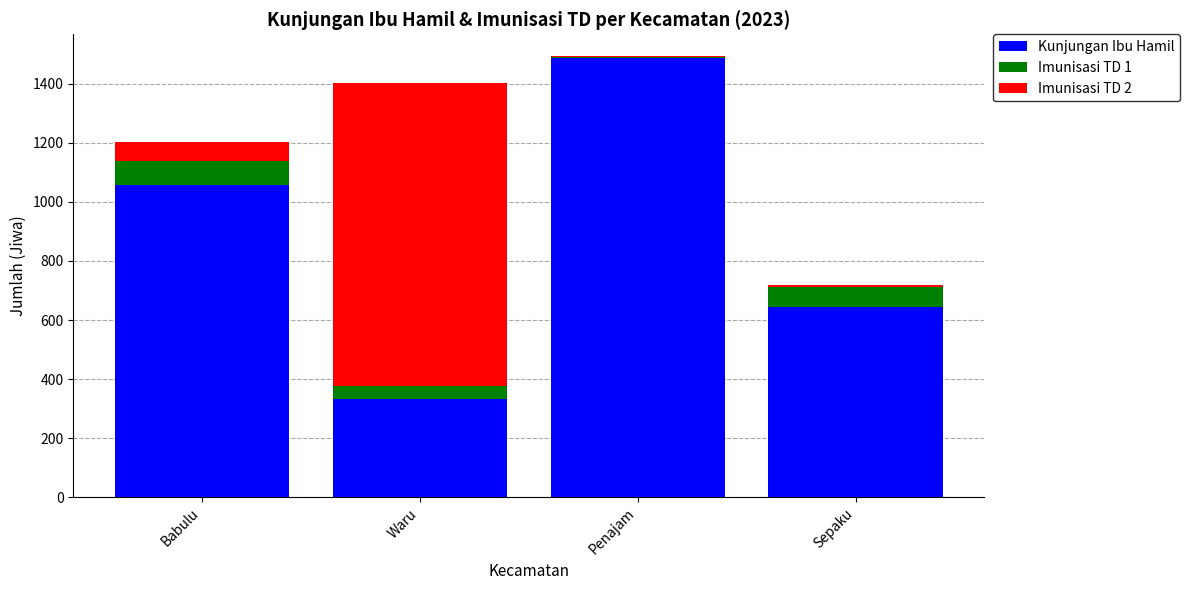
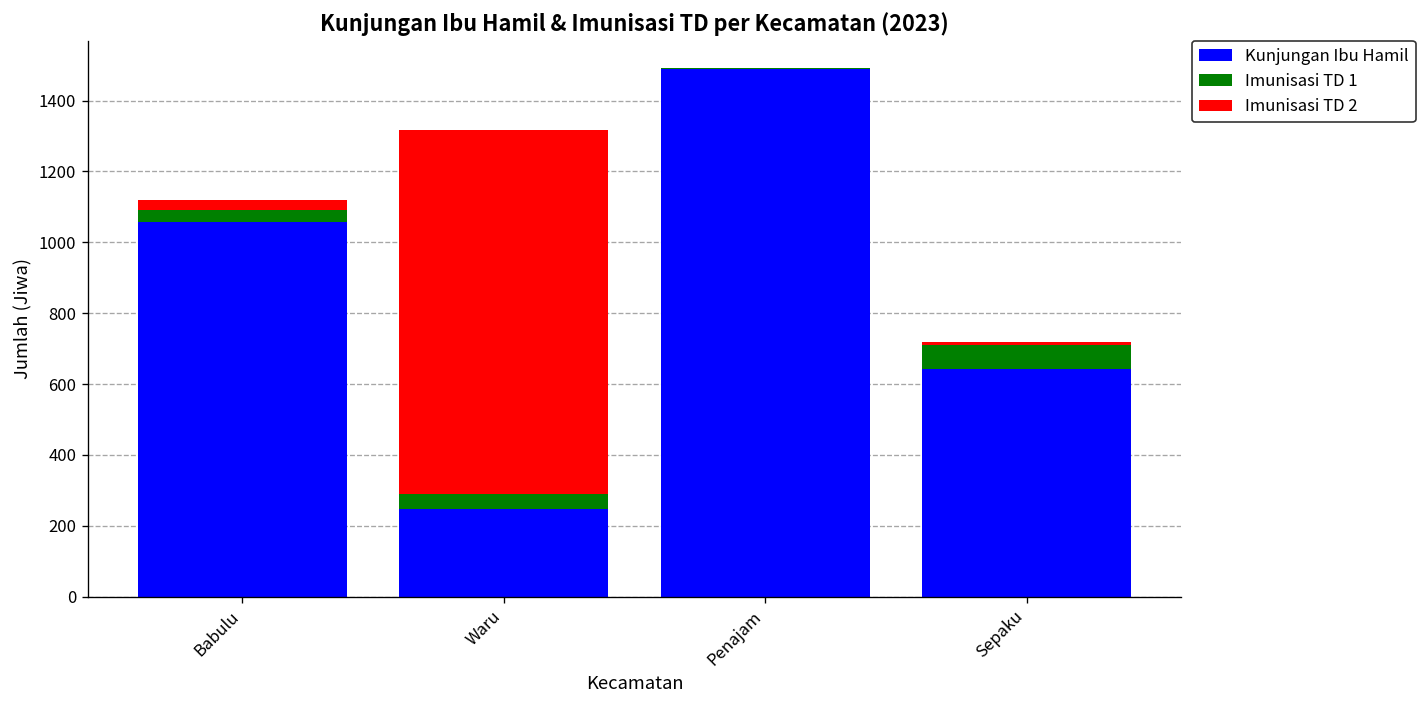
  {
    "Kunjungan Ibu Hamil": {
      "Babulu": 1060,
-     "Waru": 330,
+     "Waru": 250,
      "Penajam": 1490,
      "Sepaku": 640
    },
    "Imunisasi TD 1": {
-     "Babulu": 80,
+     "Babulu": 30,
      "Waru": 40,
      "Sepaku": 70
    },
    "Imunisasi TD 2": {
-     "Babulu": 70,
+     "Babulu": 30,
      "Waru": 1030
    }
  }
